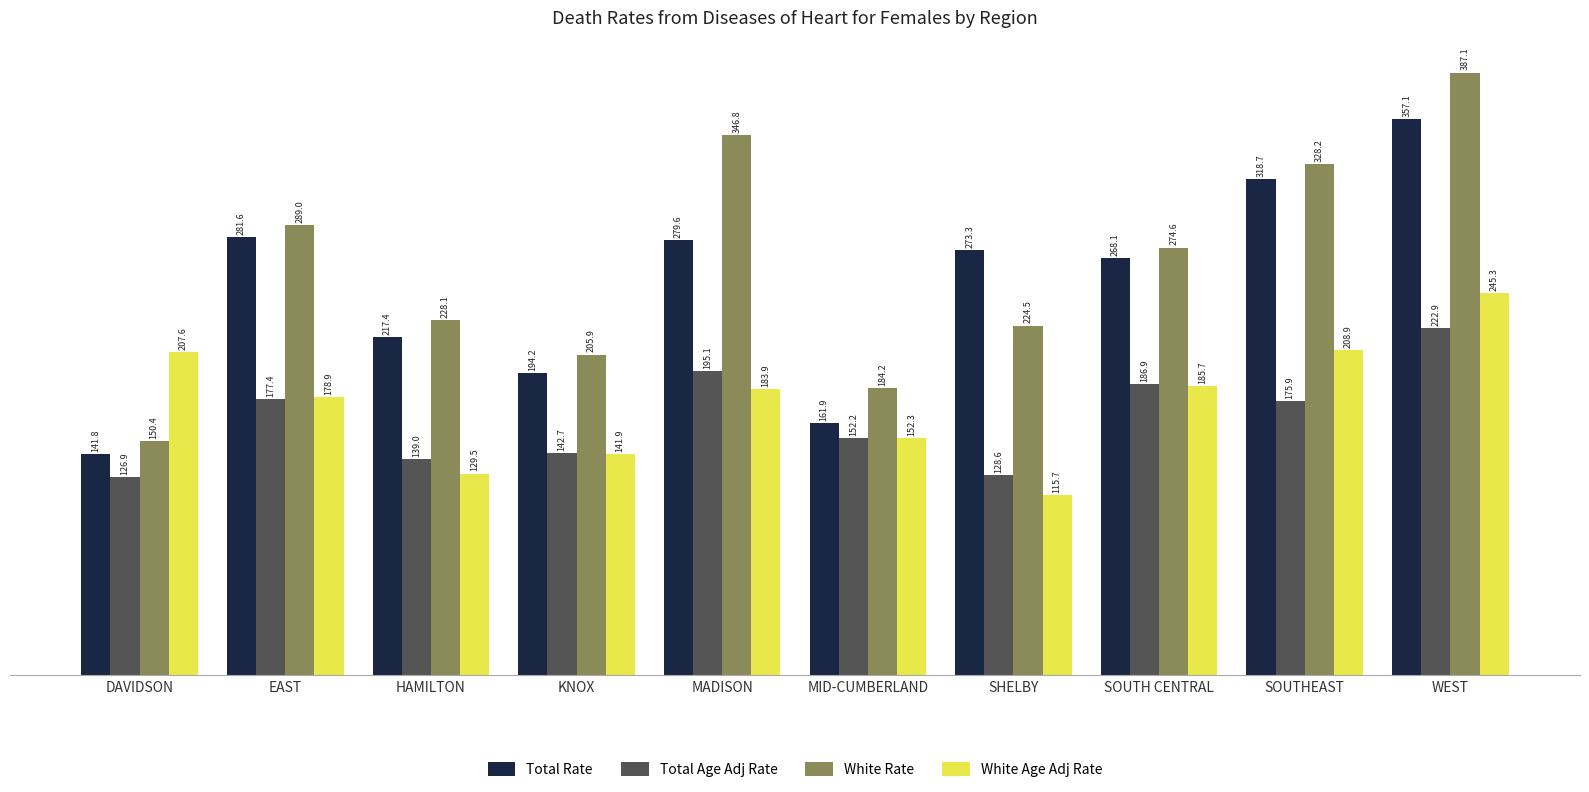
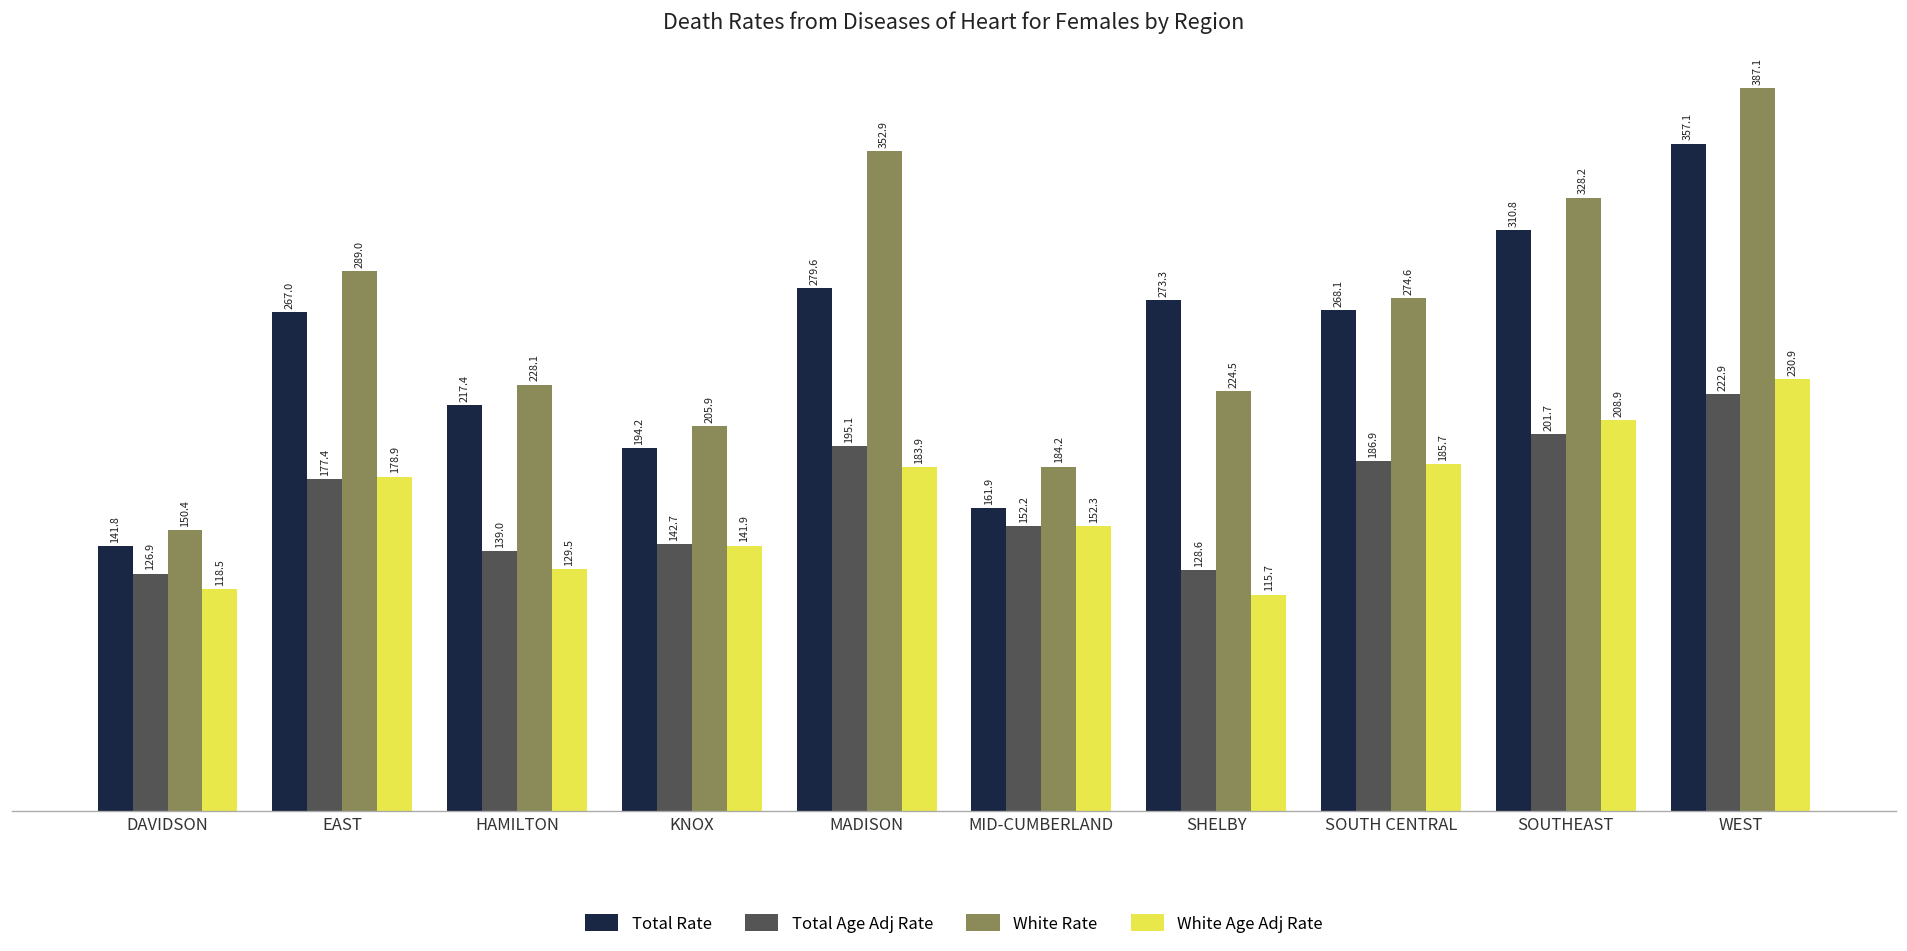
  {
    "Total Rate": {
      "DAVIDSON": 141.8,
-     "EAST": 281.6,
+     "EAST": 267.0,
      "HAMILTON": 217.4,
      "KNOX": 194.2,
      "MADISON": 279.6,
      "MID-CUMBERLAND": 161.9,
      "SHELBY": 273.3,
      "SOUTH CENTRAL": 268.1,
-     "SOUTHEAST": 318.7,
+     "SOUTHEAST": 310.8,
      "WEST": 357.1
    },
    "Total Age Adj Rate": {
      "DAVIDSON": 126.9,
      "EAST": 177.4,
      "HAMILTON": 139.0,
      "KNOX": 142.7,
      "MADISON": 195.1,
      "MID-CUMBERLAND": 152.2,
      "SHELBY": 128.6,
      "SOUTH CENTRAL": 186.9,
-     "SOUTHEAST": 175.9,
+     "SOUTHEAST": 201.7,
      "WEST": 222.9
    },
    "White Rate": {
      "DAVIDSON": 150.4,
      "EAST": 289.0,
      "HAMILTON": 228.1,
      "KNOX": 205.9,
-     "MADISON": 346.8,
+     "MADISON": 352.9,
      "MID-CUMBERLAND": 184.2,
      "SHELBY": 224.5,
      "SOUTH CENTRAL": 274.6,
      "SOUTHEAST": 328.2,
      "WEST": 387.1
    },
    "White Age Adj Rate": {
-     "DAVIDSON": 207.6,
+     "DAVIDSON": 118.5,
      "EAST": 178.9,
      "HAMILTON": 129.5,
      "KNOX": 141.9,
      "MADISON": 183.9,
      "MID-CUMBERLAND": 152.3,
      "SHELBY": 115.7,
      "SOUTH CENTRAL": 185.7,
      "SOUTHEAST": 208.9,
-     "WEST": 245.3
+     "WEST": 230.9
    }
  }
